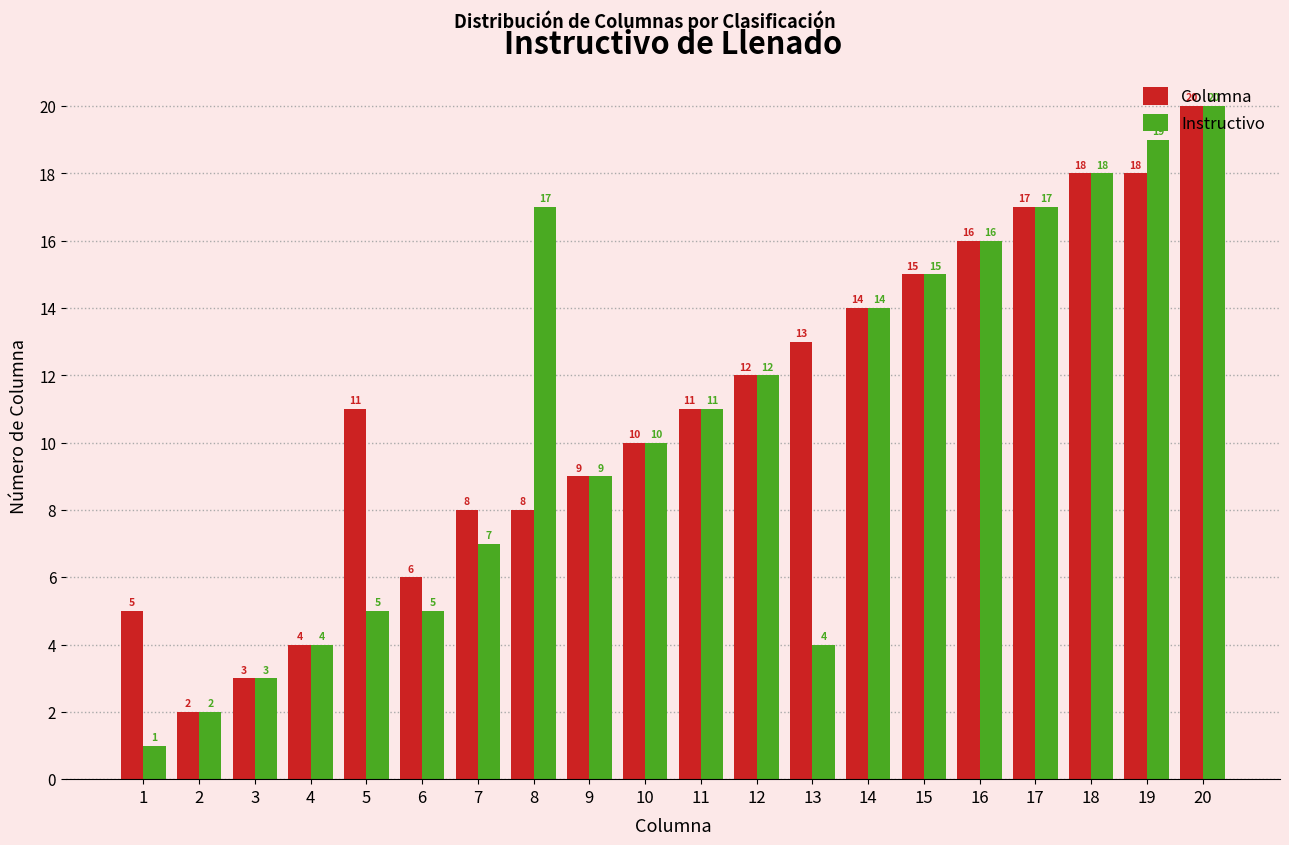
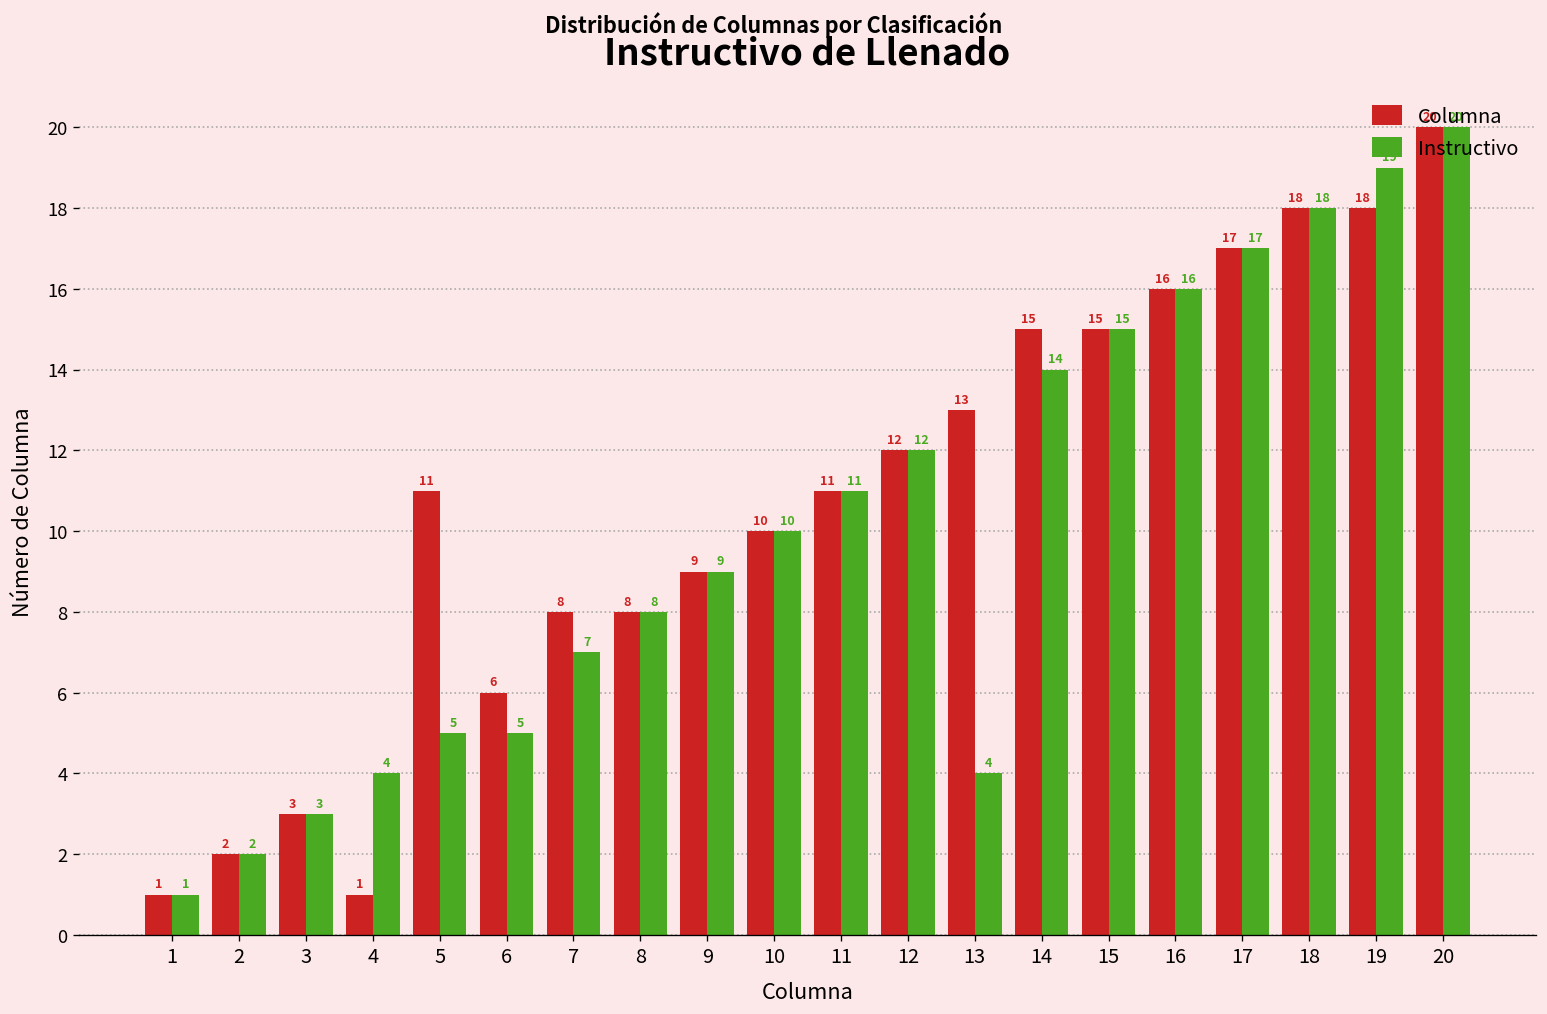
  {
    "Columna": {
-     "1": 5,
+     "1": 1,
      "2": 2,
      "3": 3,
-     "4": 4,
+     "4": 1,
      "5": 11,
      "6": 6,
      "7": 8,
      "8": 8,
      "9": 9,
      "10": 10,
      "11": 11,
      "12": 12,
      "13": 13,
-     "14": 14,
+     "14": 15,
      "15": 15,
      "16": 16,
      "17": 17,
      "18": 18,
      "19": 18,
      "20": 20
    },
    "Instructivo": {
      "1": 1,
      "2": 2,
      "3": 3,
      "4": 4,
      "5": 5,
      "6": 5,
      "7": 7,
-     "8": 17,
+     "8": 8,
      "9": 9,
      "10": 10,
      "11": 11,
      "12": 12,
      "13": 4,
      "14": 14,
      "15": 15,
      "16": 16,
      "17": 17,
      "18": 18,
      "19": 19,
      "20": 20
    }
  }
